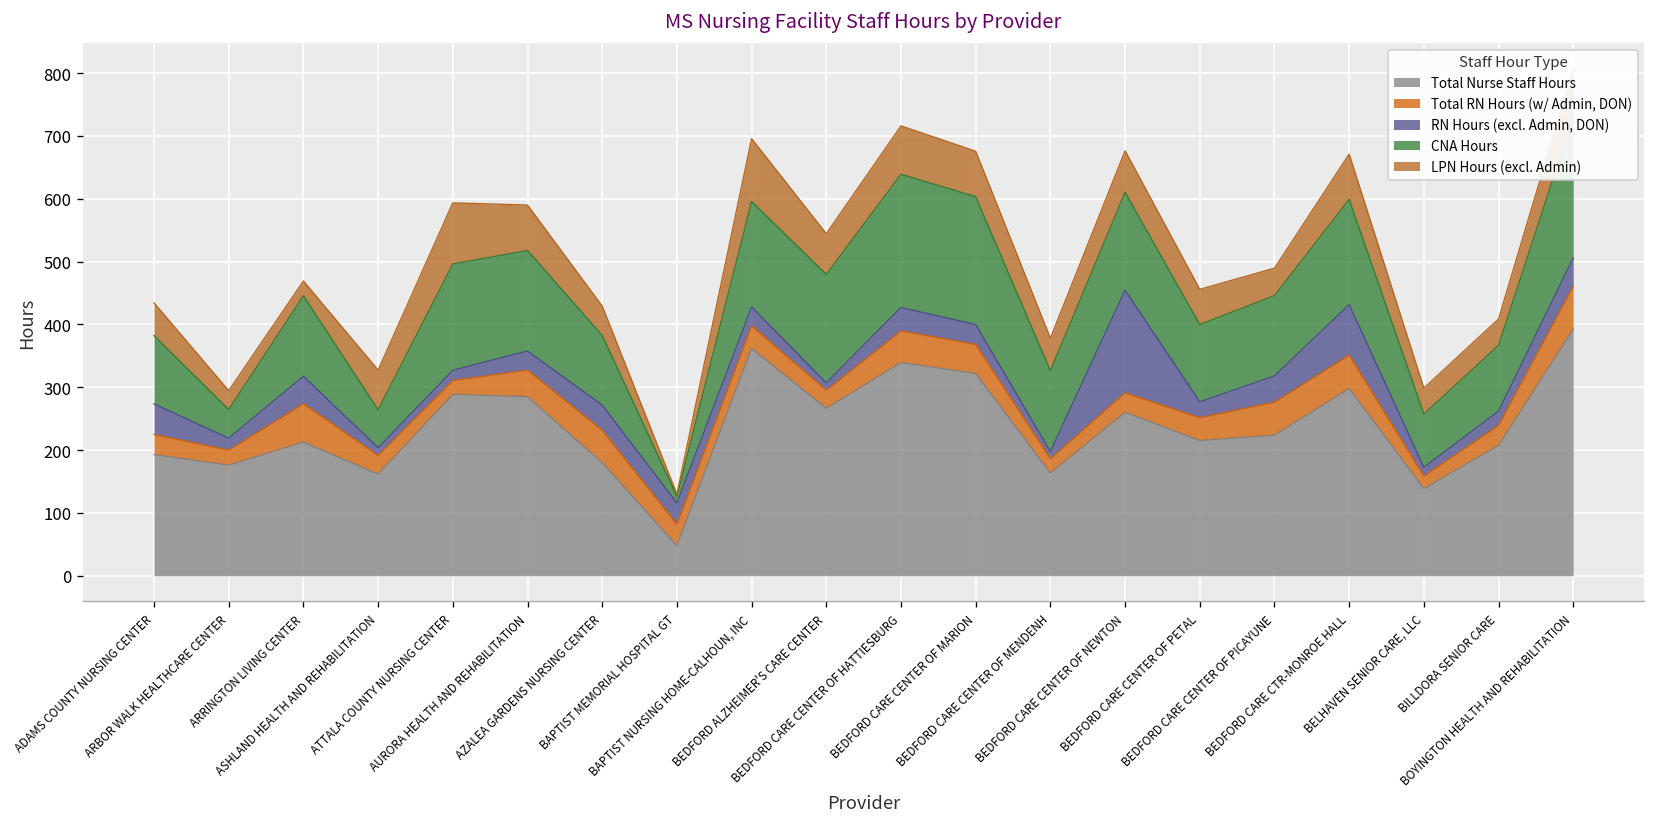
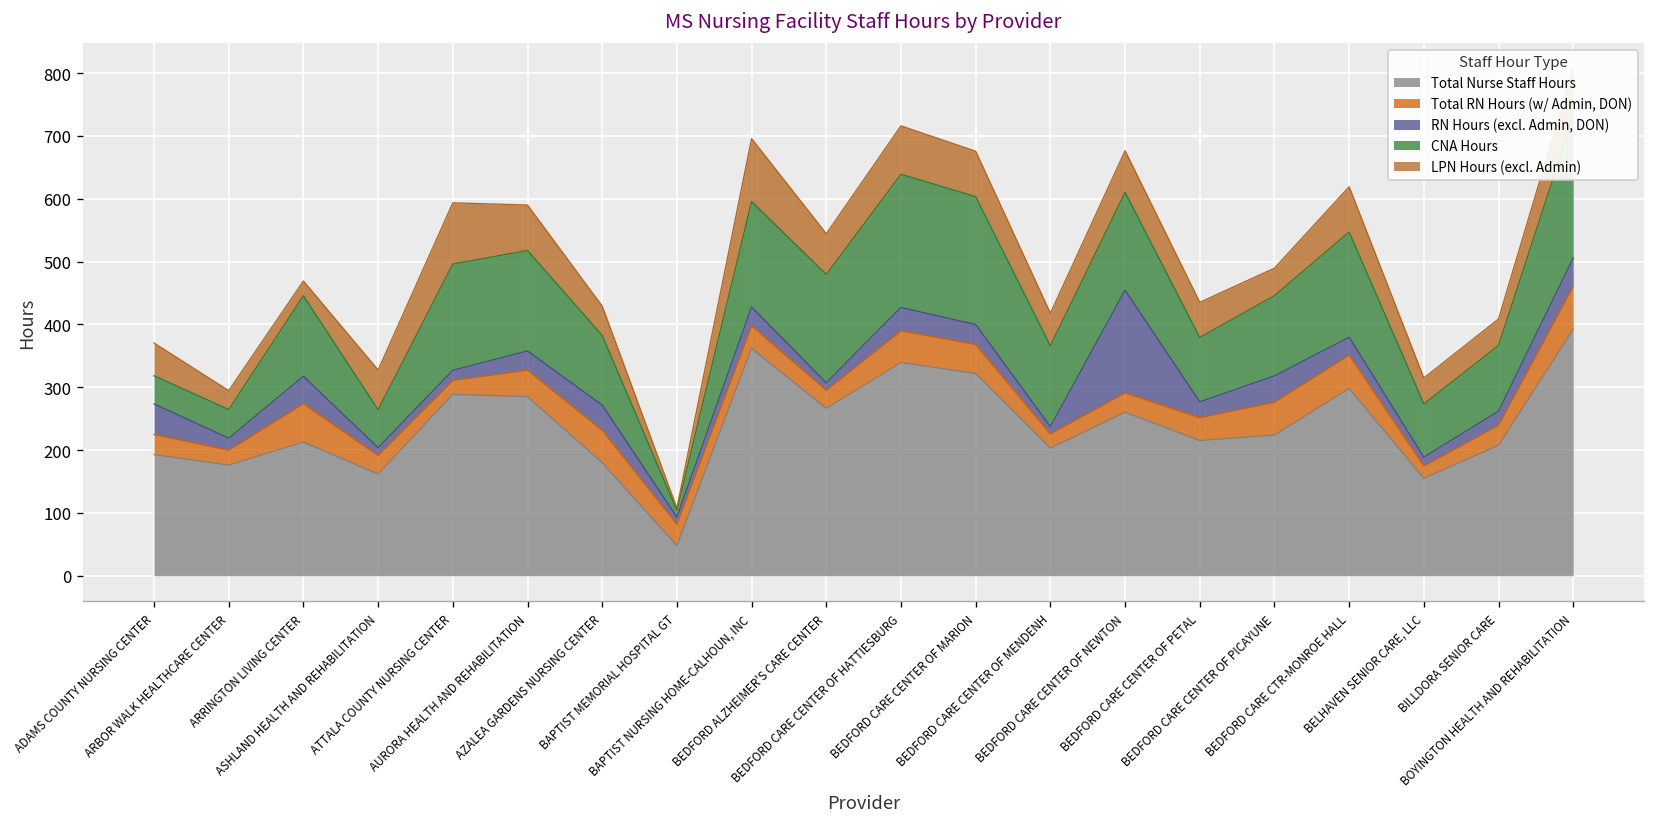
  {
    "Total Nurse Staff Hours": {
      "ADAMS COUNTY NURSING CENTER": 190,
      "ARBOR WALK HEALTHCARE CENTER": 180,
      "ARRINGTON LIVING CENTER": 210,
      "ASHLAND HEALTH AND REHABILITATION": 160,
      "ATTALA COUNTY NURSING CENTER": 290,
      "AURORA HEALTH AND REHABILITATION": 290,
      "AZALEA GARDENS NURSING CENTER": 180,
      "BAPTIST MEMORIAL HOSPITAL GT": 50,
      "BAPTIST NURSING HOME-CALHOUN, INC": 360,
      "BEDFORD ALZHEIMER'S CARE CENTER": 270,
      "BEDFORD CARE CENTER OF HATTIESBURG": 340,
      "BEDFORD CARE CENTER OF MARION": 320,
-     "BEDFORD CARE CENTER OF MENDENH": 160,
+     "BEDFORD CARE CENTER OF MENDENH": 200,
      "BEDFORD CARE CENTER OF NEWTON": 260,
      "BEDFORD CARE CENTER OF PETAL": 220,
      "BEDFORD CARE CENTER OF PICAYUNE": 220,
      "BEDFORD CARE CTR-MONROE HALL": 300,
-     "BELHAVEN SENIOR CARE, LLC": 140,
+     "BELHAVEN SENIOR CARE, LLC": 150,
      "BILLDORA SENIOR CARE": 210,
      "BOYINGTON HEALTH AND REHABILITATION": 390
    },
    "RN Hours (excl. Admin, DON)": {
      "ADAMS COUNTY NURSING CENTER": 50,
      "ARBOR WALK HEALTHCARE CENTER": 20,
      "ARRINGTON LIVING CENTER": 40,
      "ASHLAND HEALTH AND REHABILITATION": 10,
      "ATTALA COUNTY NURSING CENTER": 20,
      "AURORA HEALTH AND REHABILITATION": 30,
      "AZALEA GARDENS NURSING CENTER": 40,
-     "BAPTIST MEMORIAL HOSPITAL GT": 30,
+     "BAPTIST MEMORIAL HOSPITAL GT": 10,
      "BAPTIST NURSING HOME-CALHOUN, INC": 30,
      "BEDFORD ALZHEIMER'S CARE CENTER": 10,
      "BEDFORD CARE CENTER OF HATTIESBURG": 40,
      "BEDFORD CARE CENTER OF MARION": 30,
      "BEDFORD CARE CENTER OF MENDENH": 10,
      "BEDFORD CARE CENTER OF NEWTON": 160,
      "BEDFORD CARE CENTER OF PETAL": 30,
      "BEDFORD CARE CENTER OF PICAYUNE": 40,
-     "BEDFORD CARE CTR-MONROE HALL": 80,
+     "BEDFORD CARE CTR-MONROE HALL": 30,
      "BELHAVEN SENIOR CARE, LLC": 10,
      "BILLDORA SENIOR CARE": 20,
      "BOYINGTON HEALTH AND REHABILITATION": 50
    },
    "CNA Hours": {
-     "ADAMS COUNTY NURSING CENTER": 110,
+     "ADAMS COUNTY NURSING CENTER": 40,
      "ARBOR WALK HEALTHCARE CENTER": 50,
      "ARRINGTON LIVING CENTER": 130,
      "ASHLAND HEALTH AND REHABILITATION": 60,
      "ATTALA COUNTY NURSING CENTER": 170,
      "AURORA HEALTH AND REHABILITATION": 160,
      "AZALEA GARDENS NURSING CENTER": 110,
      "BAPTIST NURSING HOME-CALHOUN, INC": 170,
      "BEDFORD ALZHEIMER'S CARE CENTER": 170,
      "BEDFORD CARE CENTER OF HATTIESBURG": 210,
      "BEDFORD CARE CENTER OF MARION": 200,
      "BEDFORD CARE CENTER OF MENDENH": 130,
      "BEDFORD CARE CENTER OF NEWTON": 160,
-     "BEDFORD CARE CENTER OF PETAL": 120,
+     "BEDFORD CARE CENTER OF PETAL": 100,
      "BEDFORD CARE CENTER OF PICAYUNE": 130,
      "BEDFORD CARE CTR-MONROE HALL": 170,
      "BELHAVEN SENIOR CARE, LLC": 80,
      "BILLDORA SENIOR CARE": 100
    }
  }
